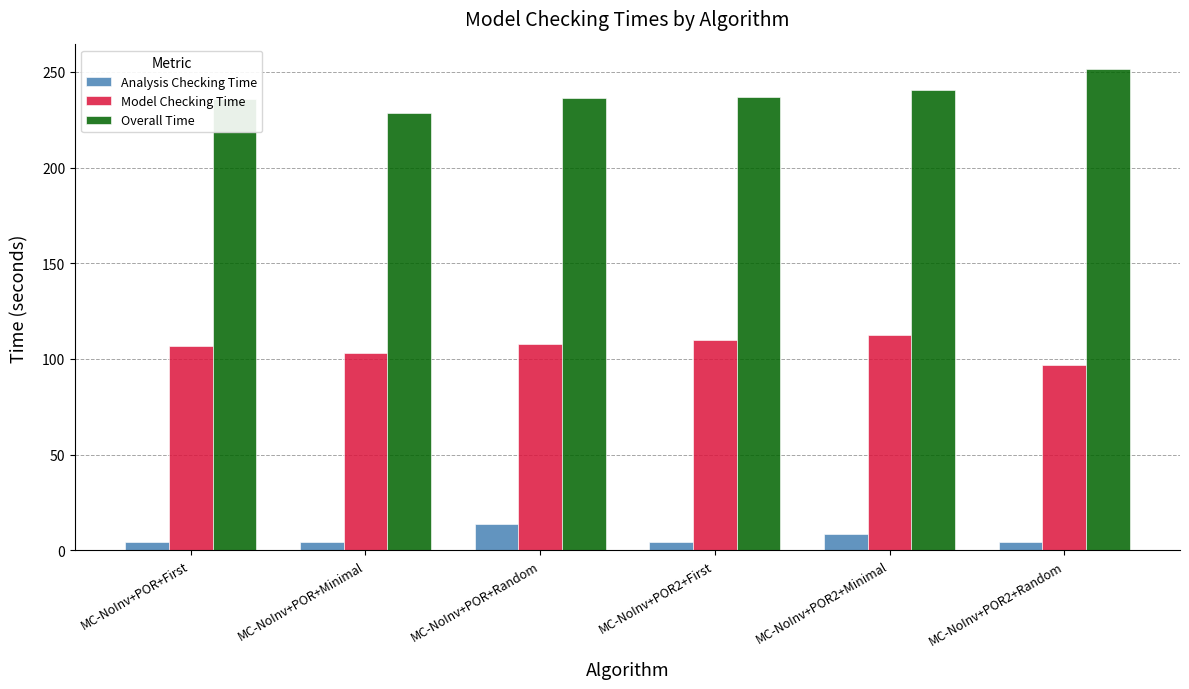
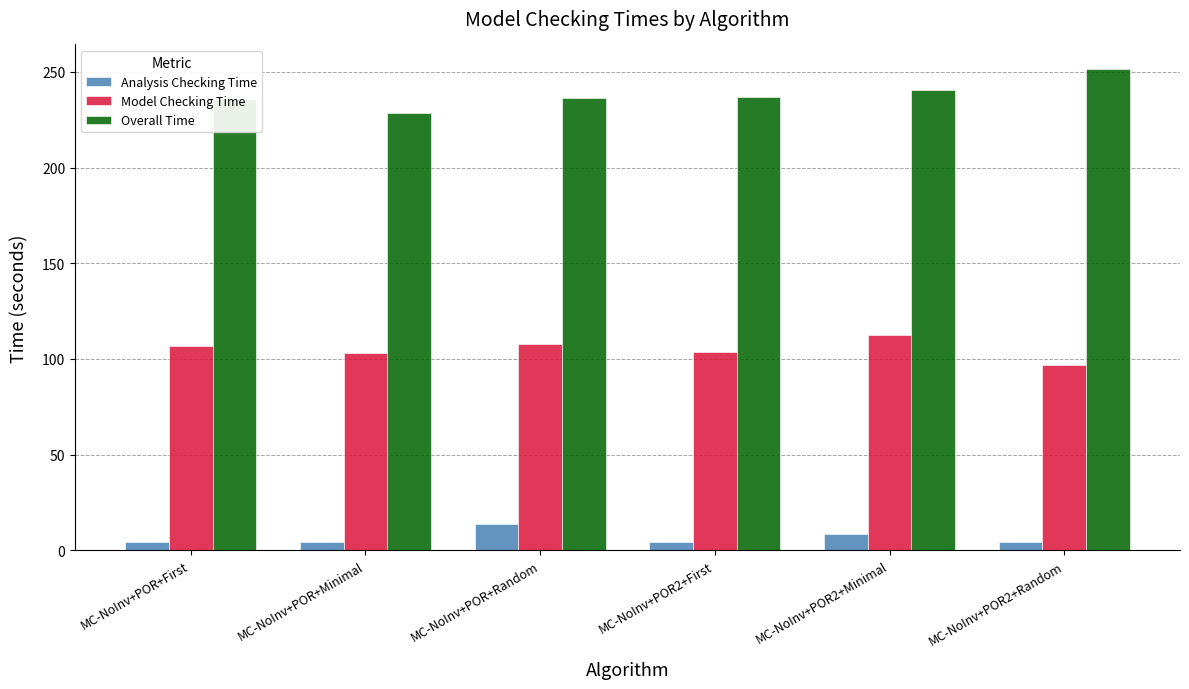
  {
    "Analysis Checking Time": {
      "MC-NoInv+POR+First": 4,
      "MC-NoInv+POR+Minimal": 4,
      "MC-NoInv+POR+Random": 14,
      "MC-NoInv+POR2+First": 4,
      "MC-NoInv+POR2+Minimal": 9,
      "MC-NoInv+POR2+Random": 4
    },
    "Model Checking Time": {
      "MC-NoInv+POR+First": 107,
      "MC-NoInv+POR+Minimal": 103,
      "MC-NoInv+POR+Random": 108,
-     "MC-NoInv+POR2+First": 110,
+     "MC-NoInv+POR2+First": 104,
      "MC-NoInv+POR2+Minimal": 113,
      "MC-NoInv+POR2+Random": 97
    },
    "Overall Time": {
      "MC-NoInv+POR+Minimal": 228,
      "MC-NoInv+POR+Random": 236,
      "MC-NoInv+POR2+First": 237,
      "MC-NoInv+POR2+Minimal": 240,
      "MC-NoInv+POR2+Random": 252
    }
  }
